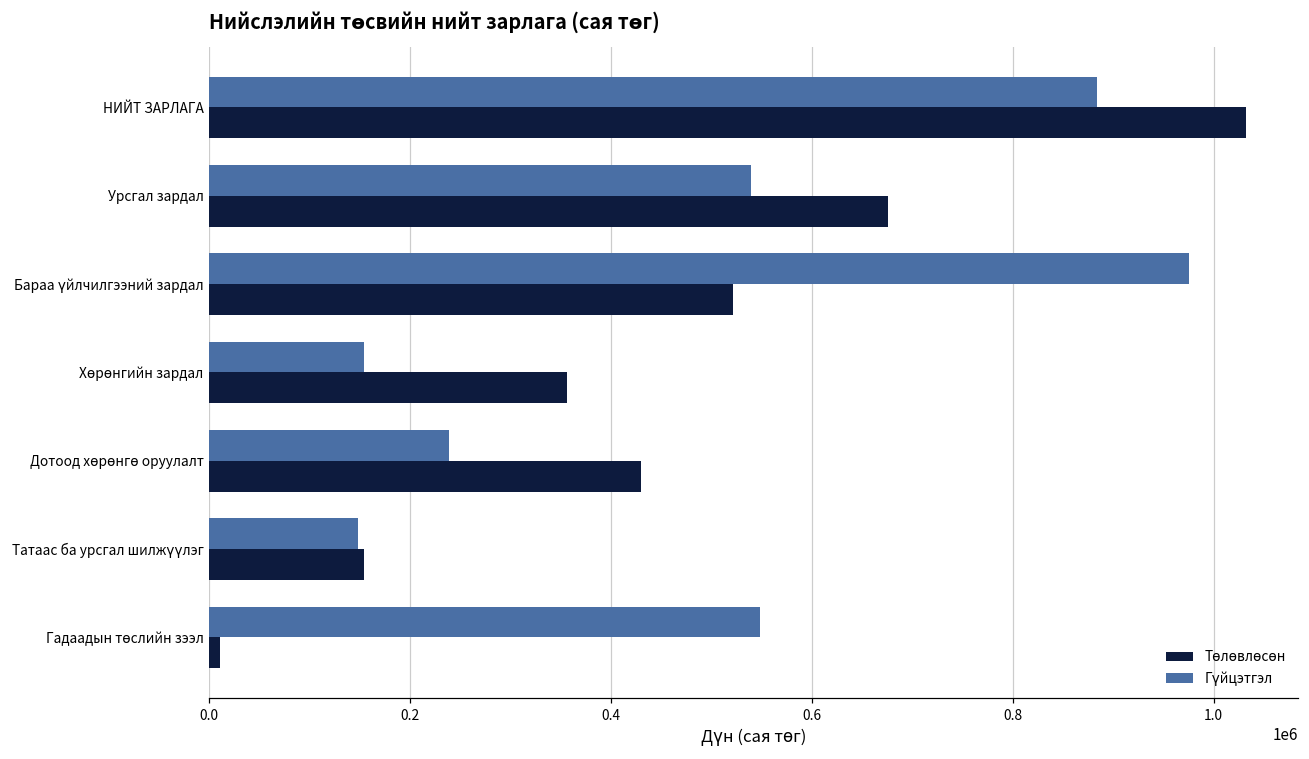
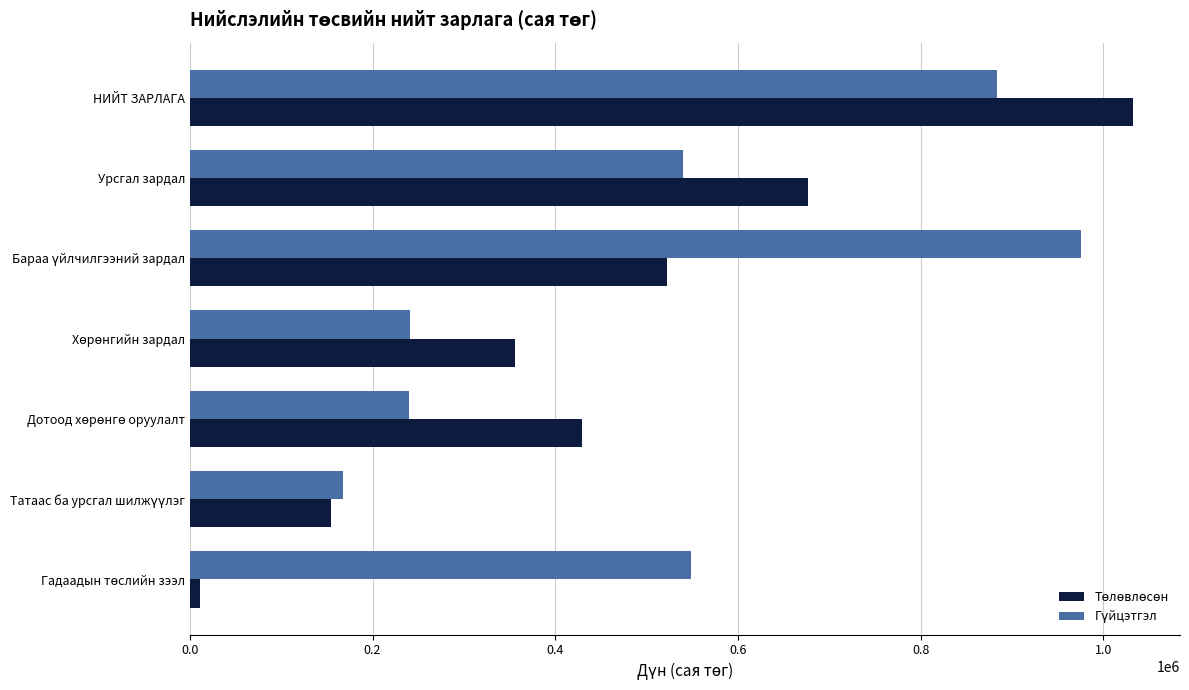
  {
    "Төлөвлөсөн": {
      "НИЙТ ЗАРЛАГА": 1030000,
      "Урсгал зардал": 680000,
      "Бараа үйлчилгээний зардал": 520000,
      "Хөрөнгийн зардал": 360000,
      "Дотоод хөрөнгө оруулалт": 430000,
      "Татаас ба урсгал шилжүүлэг": 150000,
      "Гадаадын төслийн зээл": 10000
    },
    "Гүйцэтгэл": {
      "НИЙТ ЗАРЛАГА": 880000,
      "Урсгал зардал": 540000,
      "Бараа үйлчилгээний зардал": 970000,
-     "Хөрөнгийн зардал": 150000,
+     "Хөрөнгийн зардал": 240000,
      "Дотоод хөрөнгө оруулалт": 240000,
-     "Татаас ба урсгал шилжүүлэг": 150000,
+     "Татаас ба урсгал шилжүүлэг": 170000,
      "Гадаадын төслийн зээл": 550000
    }
  }
